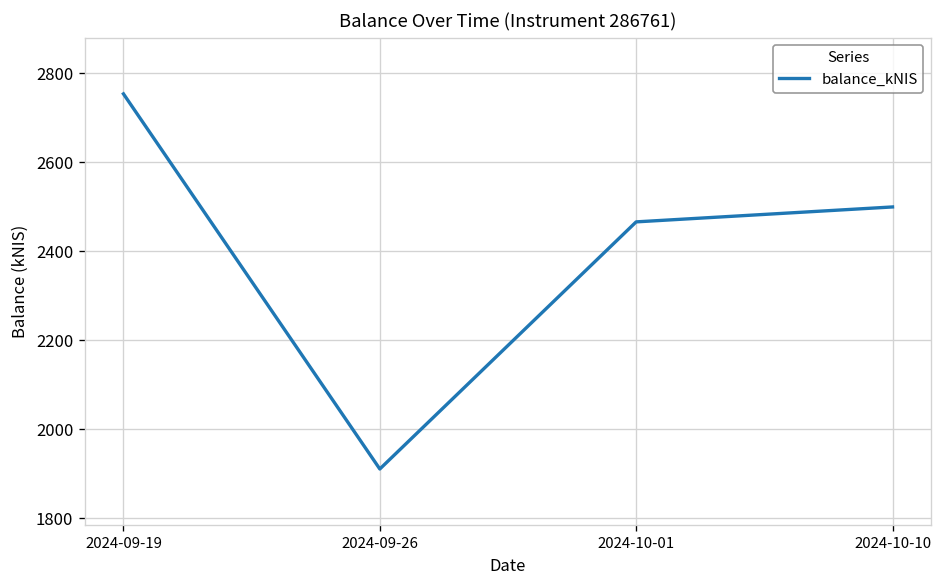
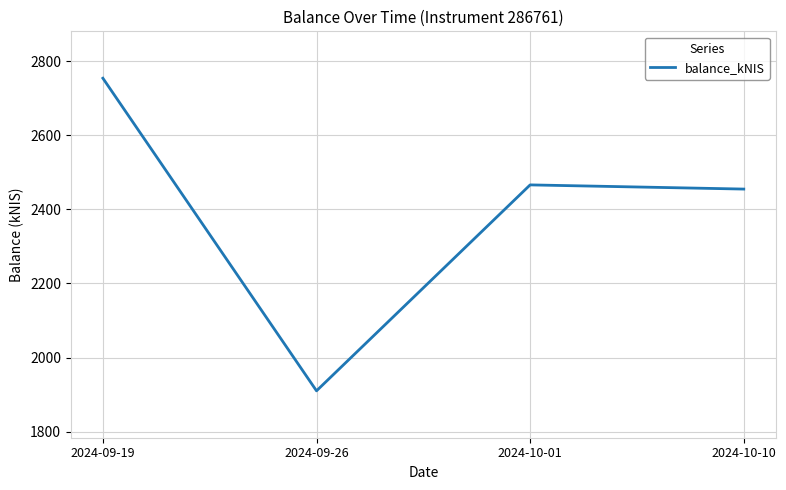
  {
    "2024-09-19": 2750,
    "2024-09-26": 1910,
    "2024-10-01": 2470,
-   "2024-10-10": 2500
+   "2024-10-10": 2450
  }
